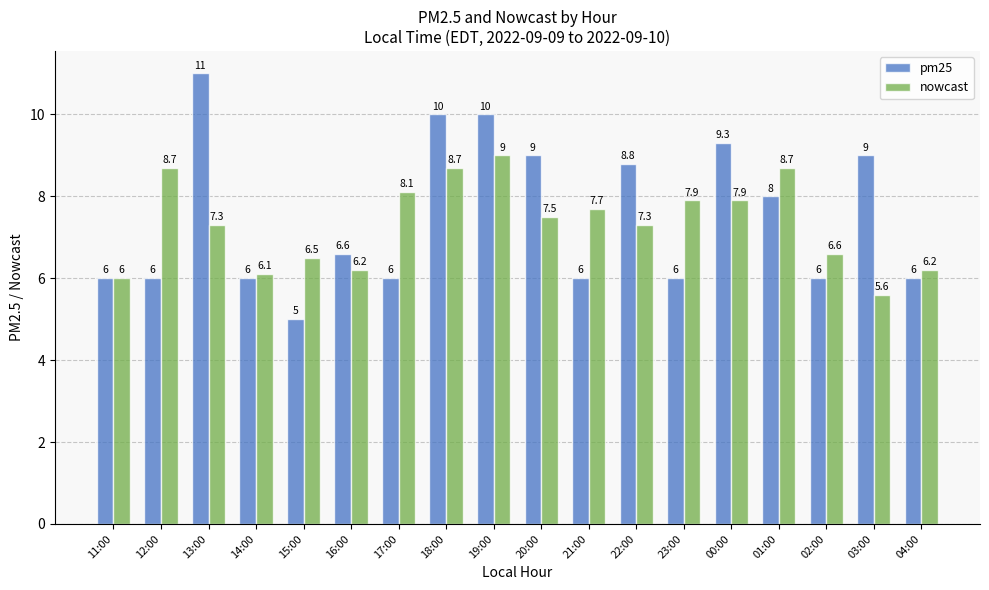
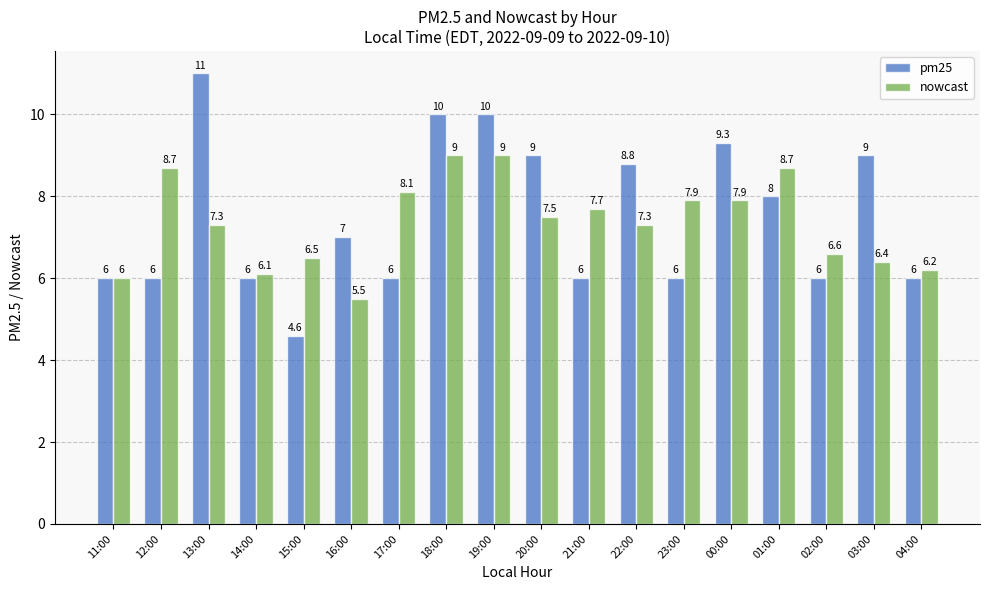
  {
    "pm25": {
      "11:00": 6,
      "12:00": 6,
      "13:00": 11,
      "14:00": 6,
-     "15:00": 5,
-     "16:00": 6.6,
+     "15:00": 4.6,
+     "16:00": 7,
      "17:00": 6,
      "18:00": 10,
      "19:00": 10,
      "20:00": 9,
      "21:00": 6,
      "22:00": 8.8,
      "23:00": 6,
      "00:00": 9.3,
      "01:00": 8,
      "02:00": 6,
      "03:00": 9,
      "04:00": 6
    },
    "nowcast": {
      "11:00": 6,
      "12:00": 8.7,
      "13:00": 7.3,
      "14:00": 6.1,
      "15:00": 6.5,
-     "16:00": 6.2,
+     "16:00": 5.5,
      "17:00": 8.1,
-     "18:00": 8.7,
+     "18:00": 9,
      "19:00": 9,
      "20:00": 7.5,
      "21:00": 7.7,
      "22:00": 7.3,
      "23:00": 7.9,
      "00:00": 7.9,
      "01:00": 8.7,
      "02:00": 6.6,
-     "03:00": 5.6,
+     "03:00": 6.4,
      "04:00": 6.2
    }
  }
